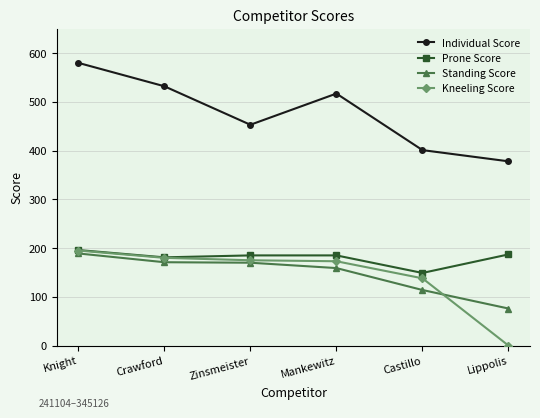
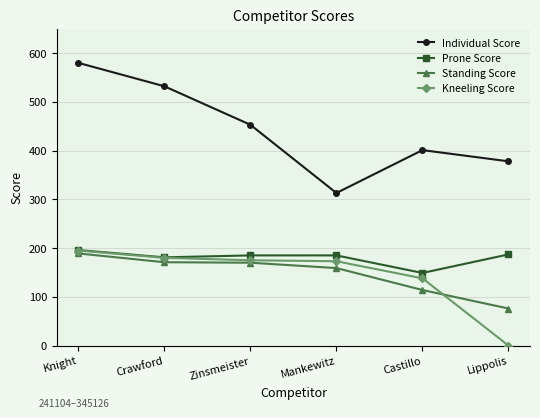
  {
    "Individual Score": {
      "Knight": 580,
      "Crawford": 530,
      "Zinsmeister": 450,
-     "Mankewitz": 520,
+     "Mankewitz": 310,
      "Castillo": 400,
      "Lippolis": 380
    }
  }
